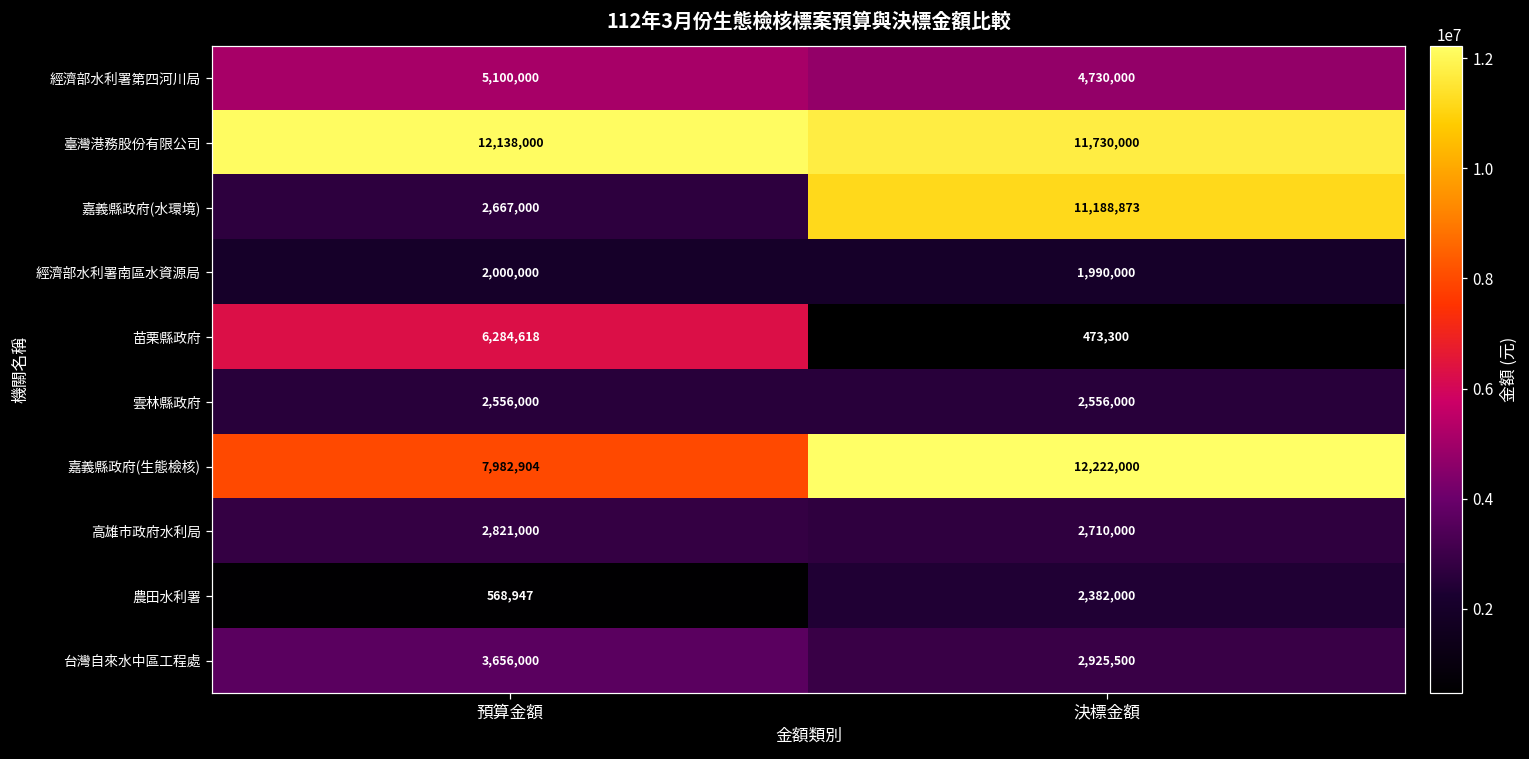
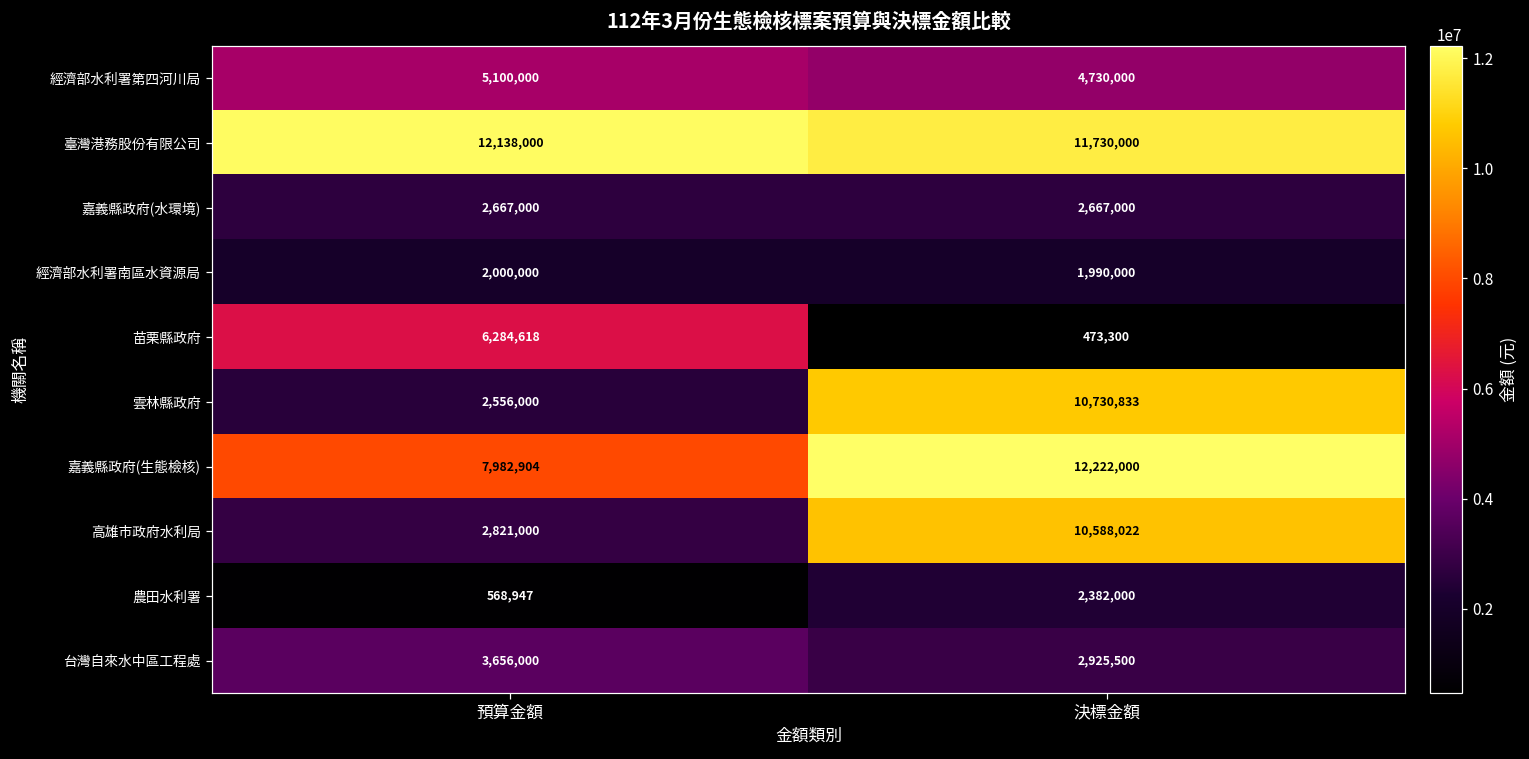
  {
    "經濟部水利署第四河川局": {
      "預算金額": "5,100,000",
      "決標金額": "4,730,000"
    },
    "臺灣港務股份有限公司": {
      "預算金額": "12,138,000",
      "決標金額": "11,730,000"
    },
    "嘉義縣政府(水環境)": {
      "預算金額": "2,667,000",
-     "決標金額": "11,188,873"
+     "決標金額": "2,667,000"
    },
    "經濟部水利署南區水資源局": {
      "預算金額": "2,000,000",
      "決標金額": "1,990,000"
    },
    "苗栗縣政府": {
      "預算金額": "6,284,618",
      "決標金額": "473,300"
    },
    "雲林縣政府": {
      "預算金額": "2,556,000",
-     "決標金額": "2,556,000"
+     "決標金額": "10,730,833"
    },
    "嘉義縣政府(生態檢核)": {
      "預算金額": "7,982,904",
      "決標金額": "12,222,000"
    },
    "高雄市政府水利局": {
      "預算金額": "2,821,000",
-     "決標金額": "2,710,000"
+     "決標金額": "10,588,022"
    },
    "農田水利署": {
      "預算金額": "568,947",
      "決標金額": "2,382,000"
    },
    "台灣自來水中區工程處": {
      "預算金額": "3,656,000",
      "決標金額": "2,925,500"
    }
  }
